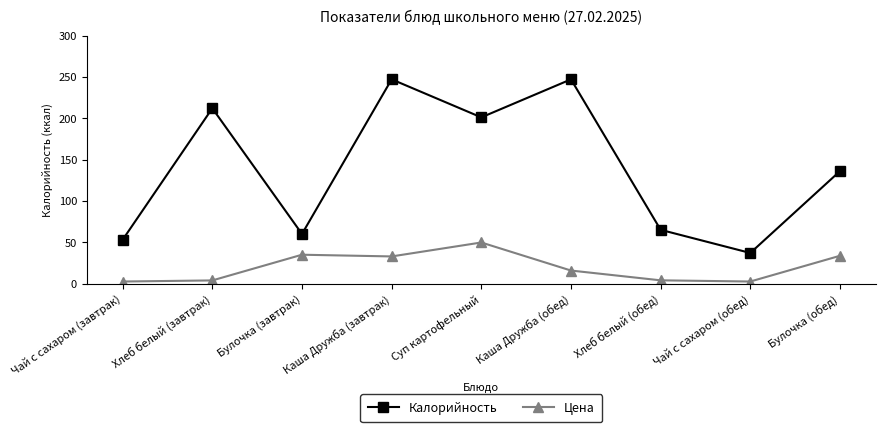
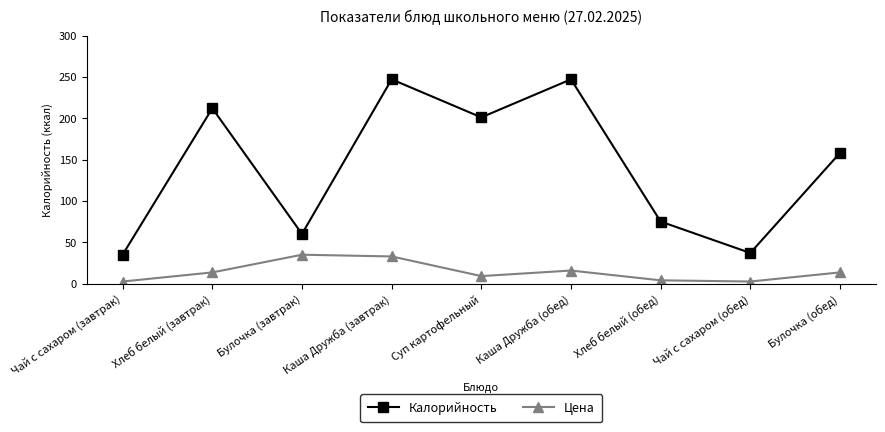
  {
    "Калорийность": {
-     "Чай с сахаром (завтрак)": 50,
+     "Чай с сахаром (завтрак)": 40,
      "Хлеб белый (завтрак)": 210,
      "Булочка (завтрак)": 60,
      "Каша Дружба (завтрак)": 250,
      "Суп картофельный": 200,
      "Каша Дружба (обед)": 250,
-     "Хлеб белый (обед)": 70,
+     "Хлеб белый (обед)": 80,
      "Чай с сахаром (обед)": 40,
-     "Булочка (обед)": 140
+     "Булочка (обед)": 160
    },
    "Цена": {
      "Чай с сахаром (завтрак)": 0,
-     "Хлеб белый (завтрак)": 0,
+     "Хлеб белый (завтрак)": 10,
      "Булочка (завтрак)": 30,
      "Каша Дружба (завтрак)": 30,
-     "Суп картофельный": 50,
+     "Суп картофельный": 10,
      "Каша Дружба (обед)": 20,
      "Хлеб белый (обед)": 0,
      "Чай с сахаром (обед)": 0,
-     "Булочка (обед)": 30
+     "Булочка (обед)": 10
    }
  }
